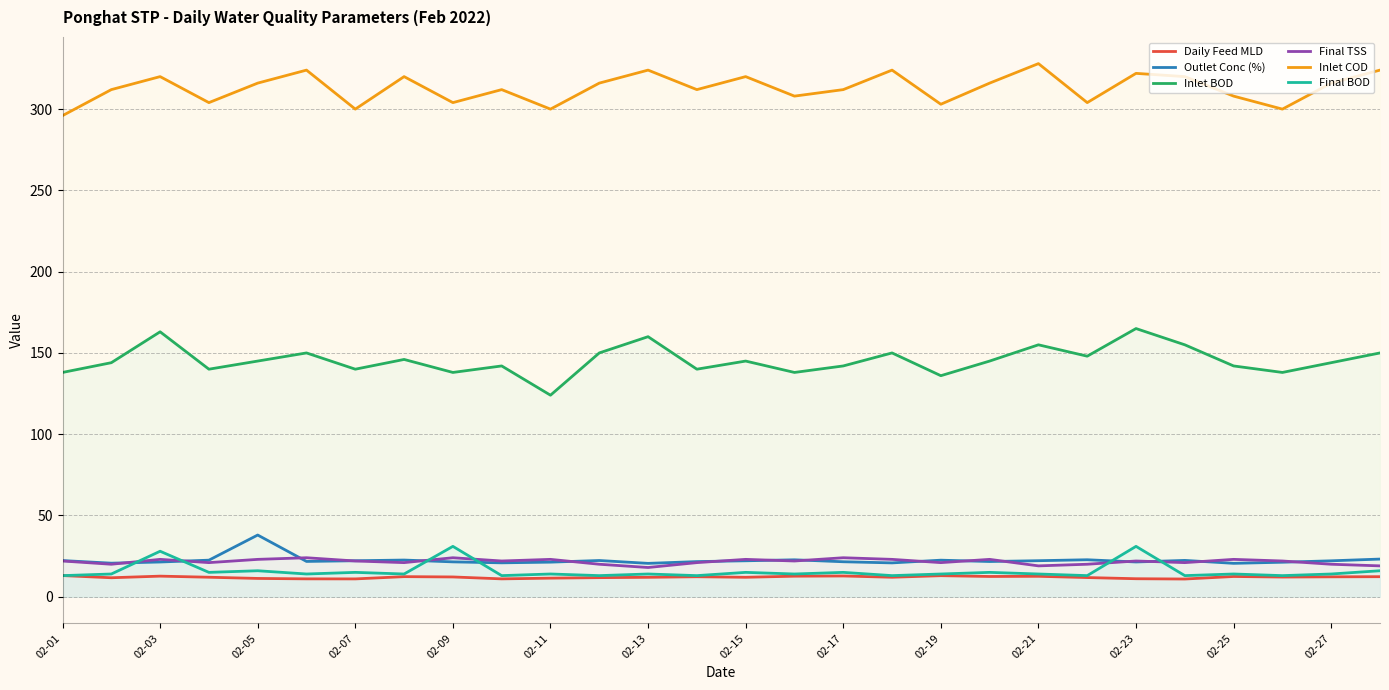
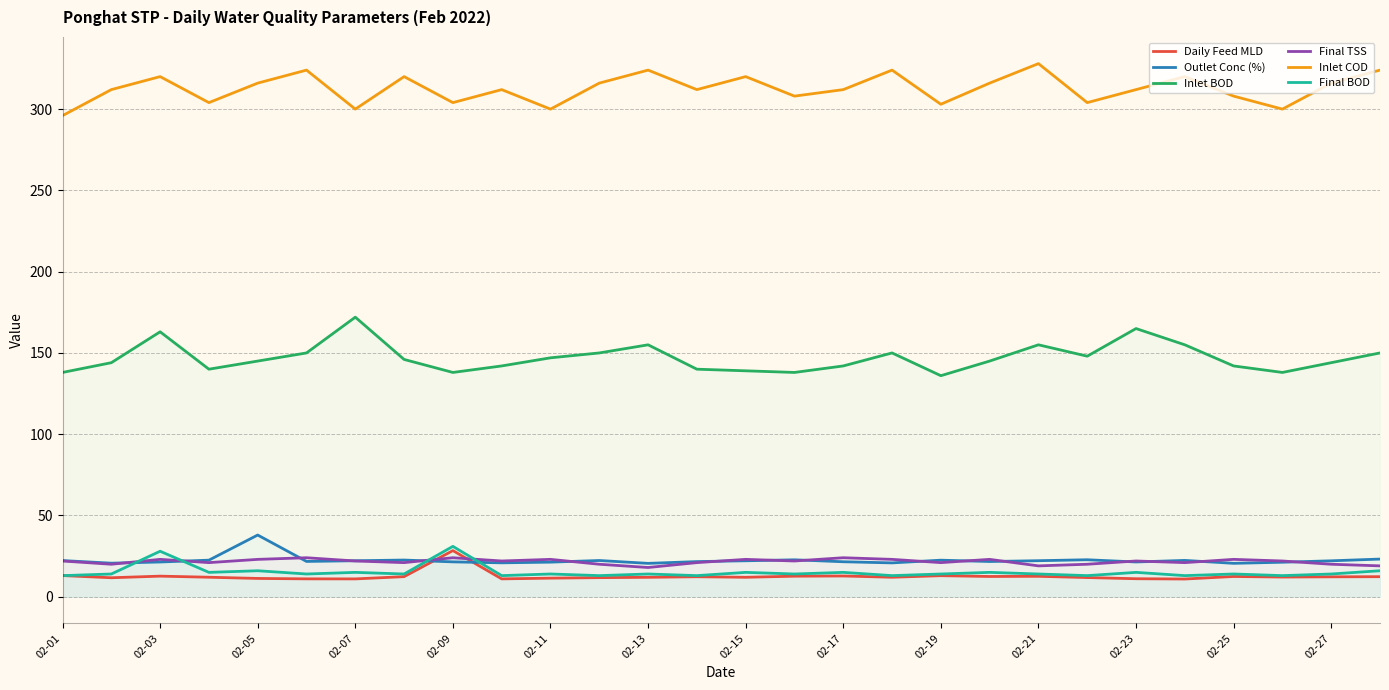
  {
    "Daily Feed MLD": {
      "02-03": 13,
      "02-05": 11,
      "02-07": 11,
-     "02-09": 12,
+     "02-09": 28,
      "02-11": 11,
      "02-13": 12,
      "02-15": 12,
      "02-17": 13,
      "02-23": 11,
      "02-27": 12
    },
    "Outlet Conc (%)": {
      "02-03": 21,
      "02-05": 38,
      "02-09": 21,
      "02-11": 21,
      "02-13": 21,
      "02-17": 22,
      "02-21": 22,
      "02-25": 21,
      "02-27": 22
    },
    "Inlet BOD": {
      "02-01": 138,
      "02-03": 163,
      "02-05": 145,
-     "02-07": 140,
+     "02-07": 172,
      "02-09": 138,
-     "02-11": 124,
-     "02-13": 160,
-     "02-15": 145,
+     "02-11": 147,
+     "02-13": 155,
+     "02-15": 139,
      "02-17": 142,
      "02-19": 136,
      "02-21": 155,
      "02-23": 165,
      "02-25": 142,
      "02-27": 144
    },
    "Final TSS": {
      "02-03": 23,
      "02-05": 23,
      "02-09": 24,
      "02-11": 23,
      "02-13": 18,
      "02-17": 24,
      "02-21": 19,
      "02-25": 23,
      "02-27": 20
    },
    "Inlet COD": {
      "02-01": 296,
      "02-03": 320,
      "02-05": 316,
      "02-07": 300,
      "02-09": 304,
      "02-11": 300,
      "02-13": 324,
      "02-15": 320,
      "02-17": 312,
      "02-19": 303,
      "02-21": 328,
-     "02-23": 322,
+     "02-23": 312,
      "02-25": 308
    },
    "Final BOD": {
      "02-03": 28,
      "02-05": 16,
      "02-07": 15,
      "02-09": 31,
      "02-11": 14,
      "02-13": 14,
      "02-15": 15,
      "02-17": 15,
-     "02-23": 31,
+     "02-23": 15,
      "02-27": 14
    }
  }
